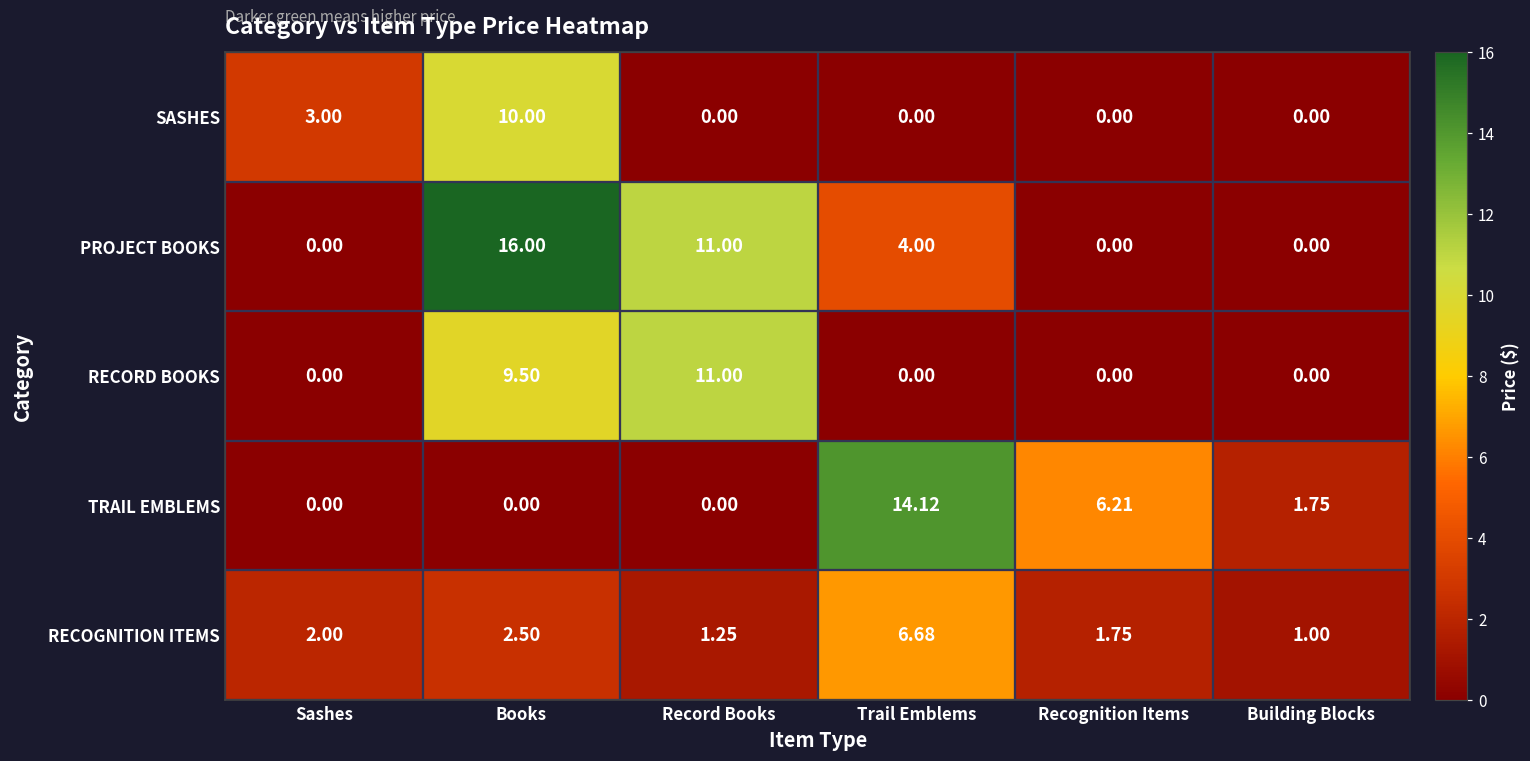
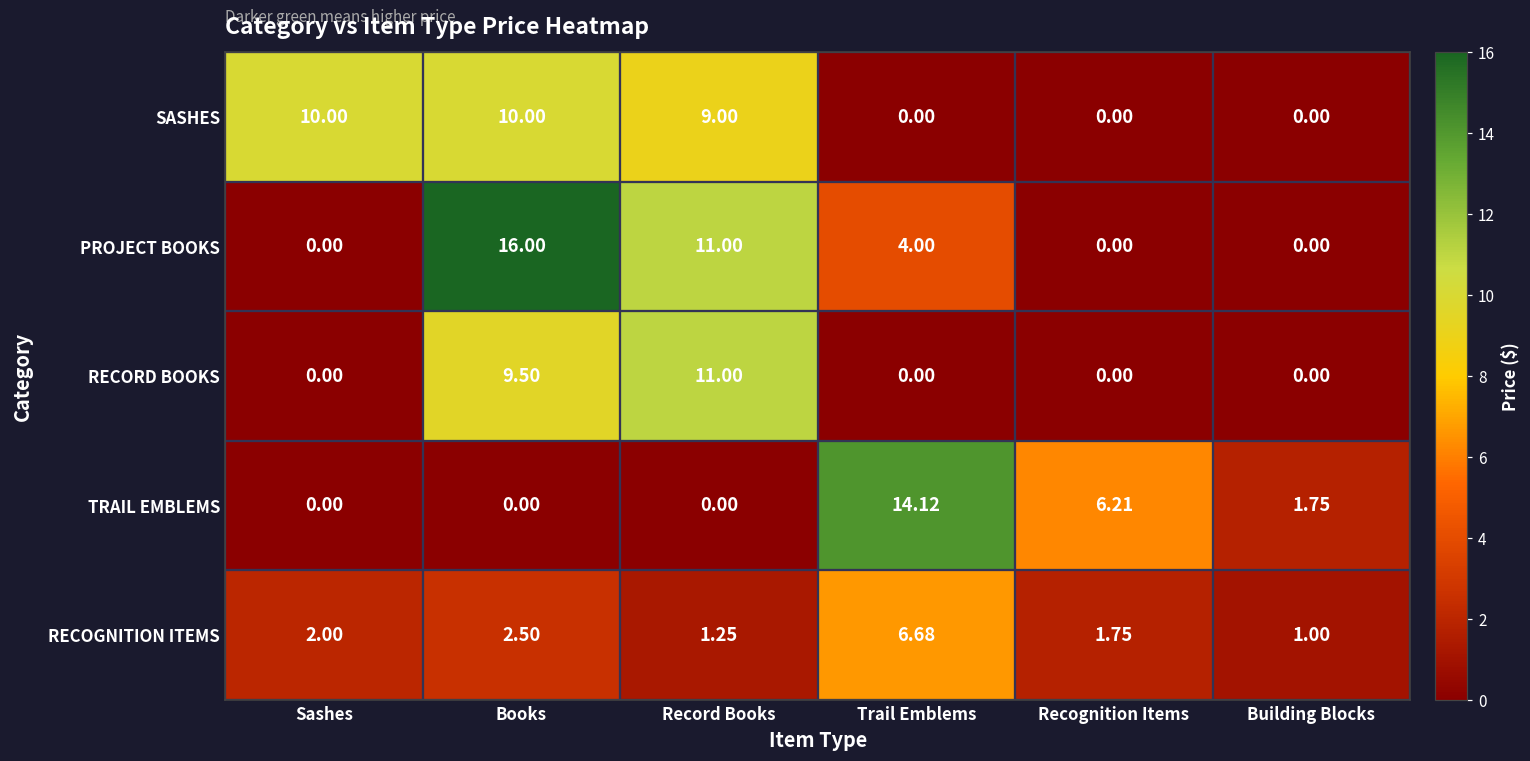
  {
    "SASHES": {
-     "Sashes": 3.00,
+     "Sashes": 10.00,
      "Books": 10.00,
-     "Record Books": 0.00,
+     "Record Books": 9.00,
      "Trail Emblems": 0.00,
      "Recognition Items": 0.00,
      "Building Blocks": 0.00
    },
    "PROJECT BOOKS": {
      "Sashes": 0.00,
      "Books": 16.00,
      "Record Books": 11.00,
      "Trail Emblems": 4.00,
      "Recognition Items": 0.00,
      "Building Blocks": 0.00
    },
    "RECORD BOOKS": {
      "Sashes": 0.00,
      "Books": 9.50,
      "Record Books": 11.00,
      "Trail Emblems": 0.00,
      "Recognition Items": 0.00,
      "Building Blocks": 0.00
    },
    "TRAIL EMBLEMS": {
      "Sashes": 0.00,
      "Books": 0.00,
      "Record Books": 0.00,
      "Trail Emblems": 14.12,
      "Recognition Items": 6.21,
      "Building Blocks": 1.75
    },
    "RECOGNITION ITEMS": {
      "Sashes": 2.00,
      "Books": 2.50,
      "Record Books": 1.25,
      "Trail Emblems": 6.68,
      "Recognition Items": 1.75,
      "Building Blocks": 1.00
    }
  }
